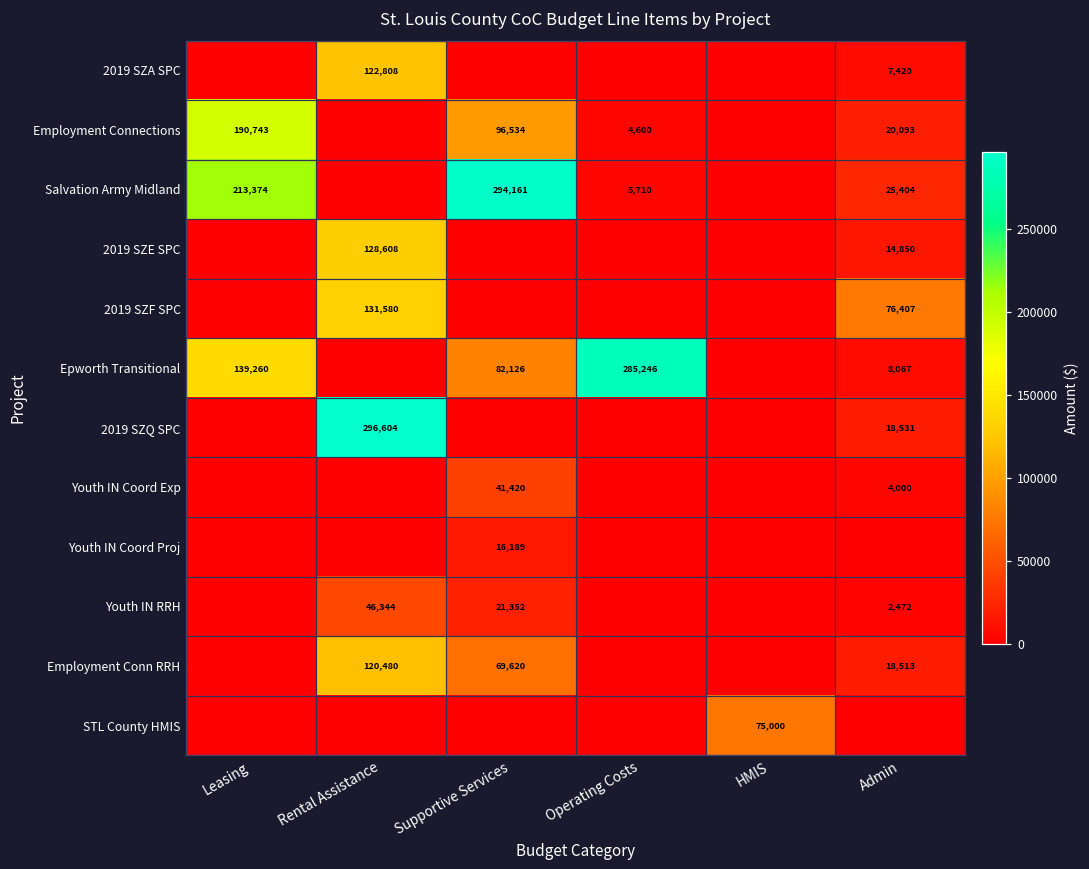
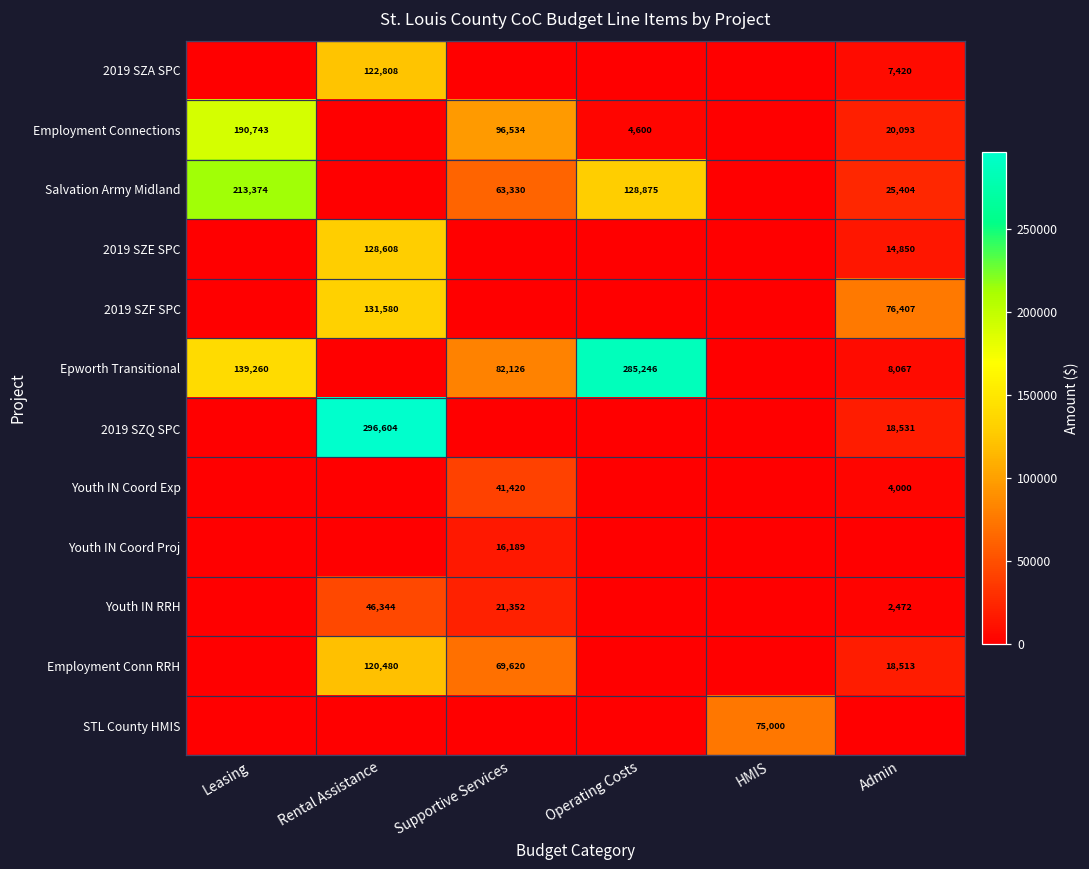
  {
    "2019 SZA SPC": {
      "Rental Assistance": "122,808",
      "Admin": "7,420"
    },
    "Employment Connections": {
      "Leasing": "190,743",
      "Supportive Services": "96,534",
      "Operating Costs": "4,600",
      "Admin": "20,093"
    },
    "Salvation Army Midland": {
      "Leasing": "213,374",
-     "Supportive Services": "294,161",
-     "Operating Costs": "5,710",
+     "Supportive Services": "63,330",
+     "Operating Costs": "128,875",
      "Admin": "25,404"
    },
    "2019 SZE SPC": {
      "Rental Assistance": "128,608",
      "Admin": "14,850"
    },
    "2019 SZF SPC": {
      "Rental Assistance": "131,580",
      "Admin": "76,407"
    },
    "Epworth Transitional": {
      "Leasing": "139,260",
      "Supportive Services": "82,126",
      "Operating Costs": "285,246",
      "Admin": "8,067"
    },
    "2019 SZQ SPC": {
      "Rental Assistance": "296,604",
      "Admin": "18,531"
    },
    "Youth IN Coord Exp": {
      "Supportive Services": "41,420",
      "Admin": "4,000"
    },
    "Youth IN Coord Proj": {
      "Supportive Services": "16,189"
    },
    "Youth IN RRH": {
      "Rental Assistance": "46,344",
      "Supportive Services": "21,352",
      "Admin": "2,472"
    },
    "Employment Conn RRH": {
      "Rental Assistance": "120,480",
      "Supportive Services": "69,620",
      "Admin": "18,513"
    },
    "STL County HMIS": {
      "HMIS": "75,000"
    }
  }
